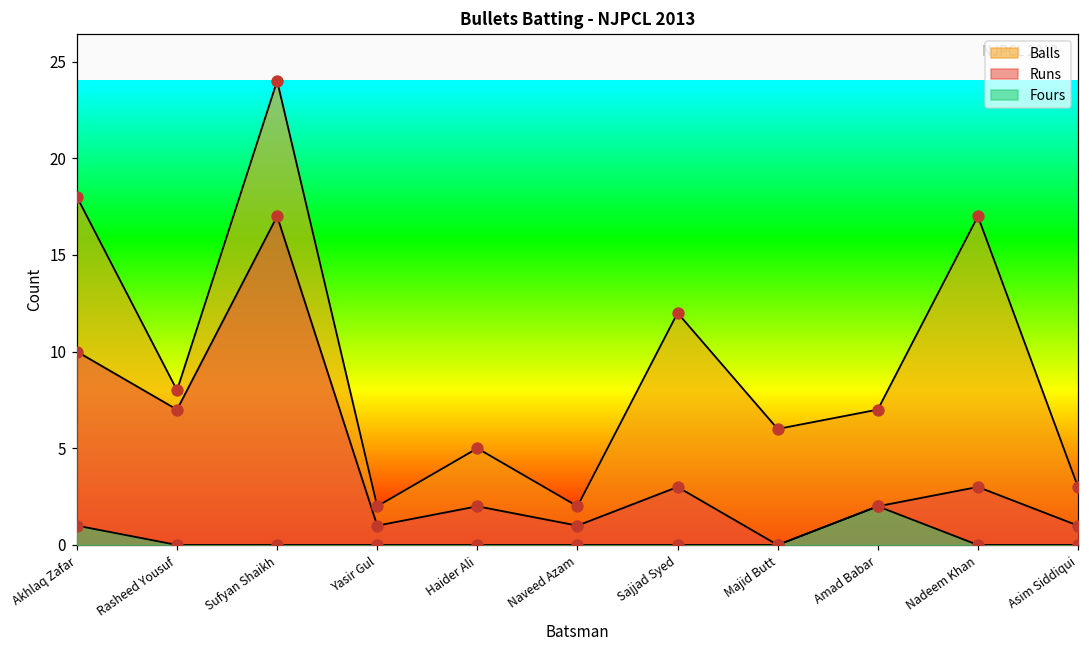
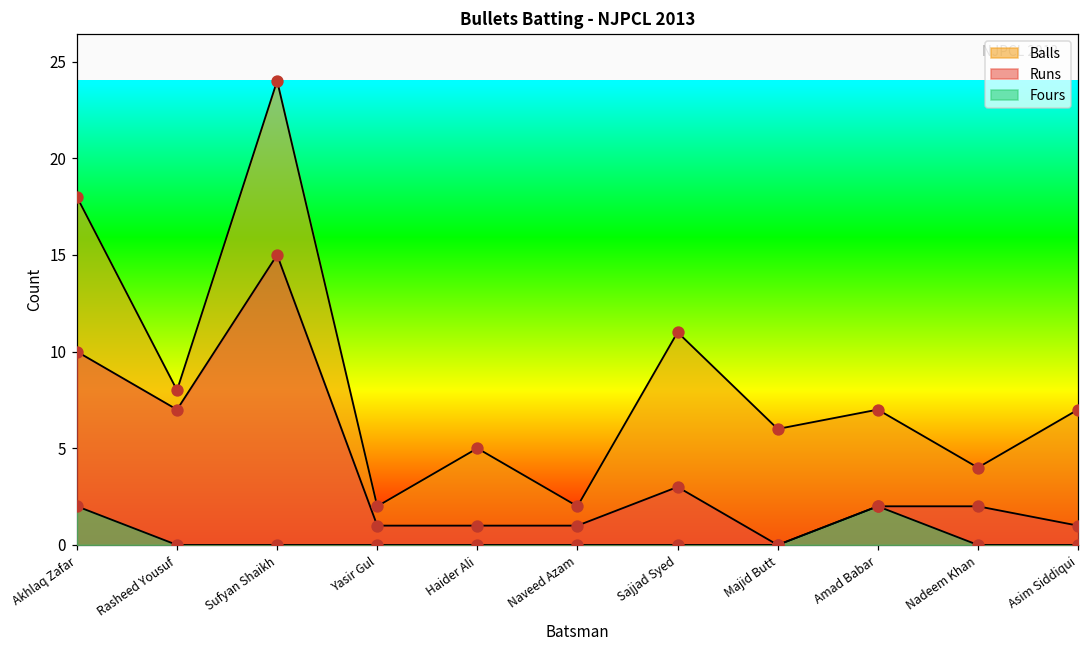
  {
    "Balls": {
      "Akhlaq Zafar": 18,
      "Rasheed Yousuf": 8,
      "Sufyan Shaikh": 24,
      "Yasir Gul": 2,
      "Haider Ali": 5,
      "Naveed Azam": 2,
-     "Sajjad Syed": 12,
+     "Sajjad Syed": 11,
      "Majid Butt": 6,
      "Amad Babar": 7,
-     "Nadeem Khan": 17,
-     "Asim Siddiqui": 3
+     "Nadeem Khan": 4,
+     "Asim Siddiqui": 7
    },
    "Runs": {
      "Akhlaq Zafar": 10,
      "Rasheed Yousuf": 7,
-     "Sufyan Shaikh": 17,
+     "Sufyan Shaikh": 15,
      "Yasir Gul": 1,
-     "Haider Ali": 2,
+     "Haider Ali": 1,
      "Naveed Azam": 1,
      "Sajjad Syed": 3,
-     "Nadeem Khan": 3,
+     "Nadeem Khan": 2,
      "Asim Siddiqui": 1
    },
    "Fours": {
-     "Akhlaq Zafar": 1,
+     "Akhlaq Zafar": 2,
      "Rasheed Yousuf": 0,
      "Sufyan Shaikh": 0,
      "Yasir Gul": 0,
      "Haider Ali": 0,
      "Naveed Azam": 0,
      "Sajjad Syed": 0,
      "Nadeem Khan": 0,
      "Asim Siddiqui": 0
    }
  }
